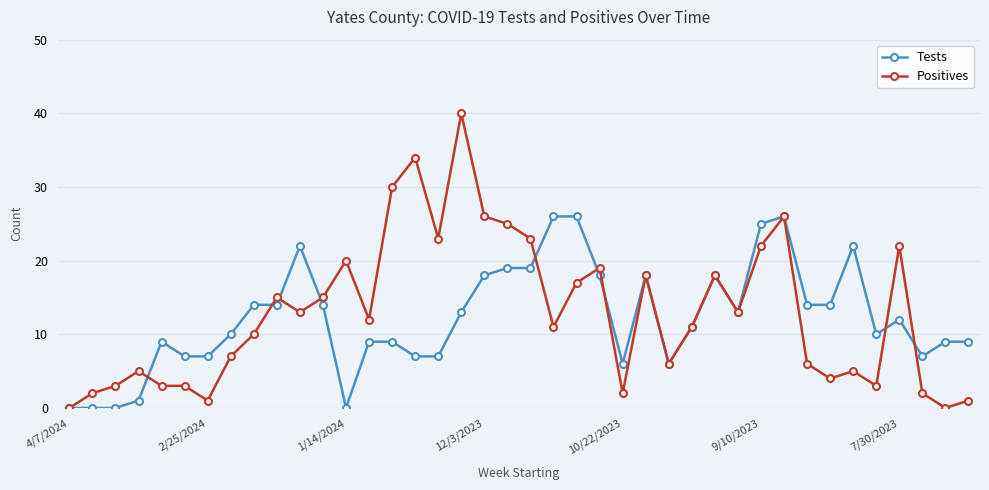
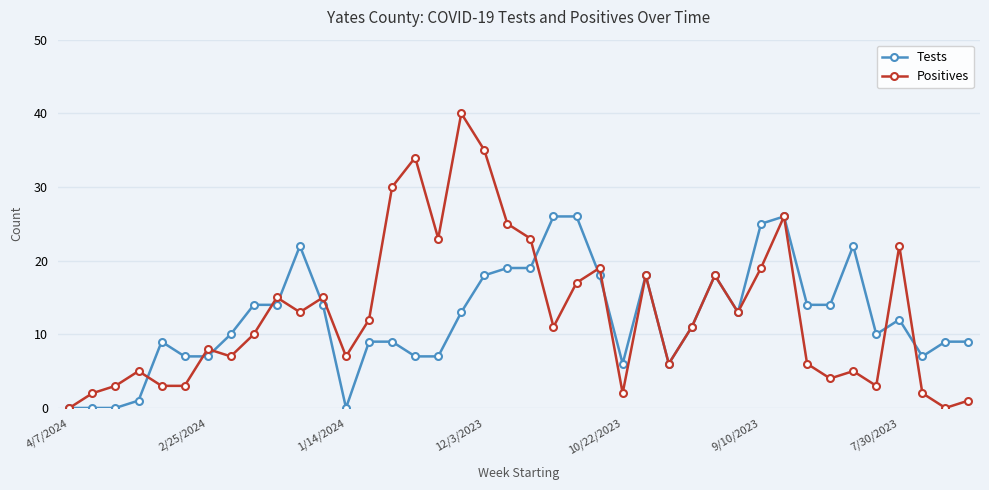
  {
    "Tests": {
      "2/25/2024": 7,
      "1/14/2024": 0,
      "12/3/2023": 18,
      "10/22/2023": 6,
      "9/10/2023": 25,
      "7/30/2023": 12
    },
    "Positives": {
-     "2/25/2024": 1,
-     "1/14/2024": 20,
-     "12/3/2023": 26,
+     "2/25/2024": 8,
+     "1/14/2024": 7,
+     "12/3/2023": 35,
      "10/22/2023": 2,
-     "9/10/2023": 22,
+     "9/10/2023": 19,
      "7/30/2023": 22
    }
  }
